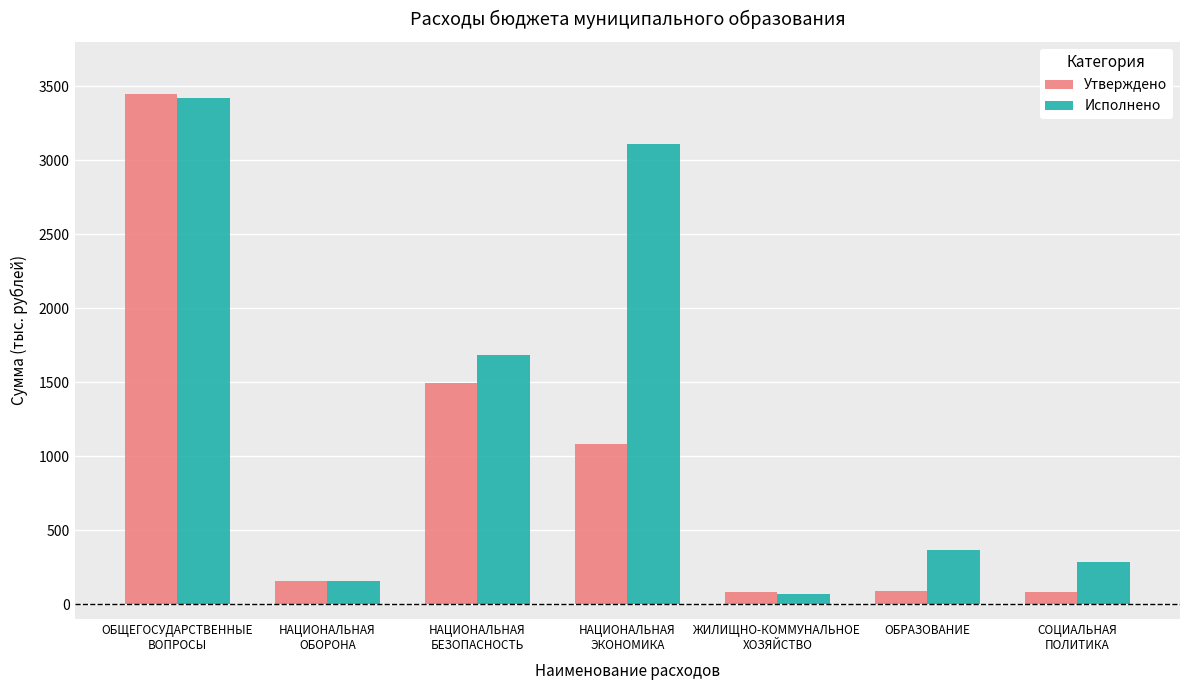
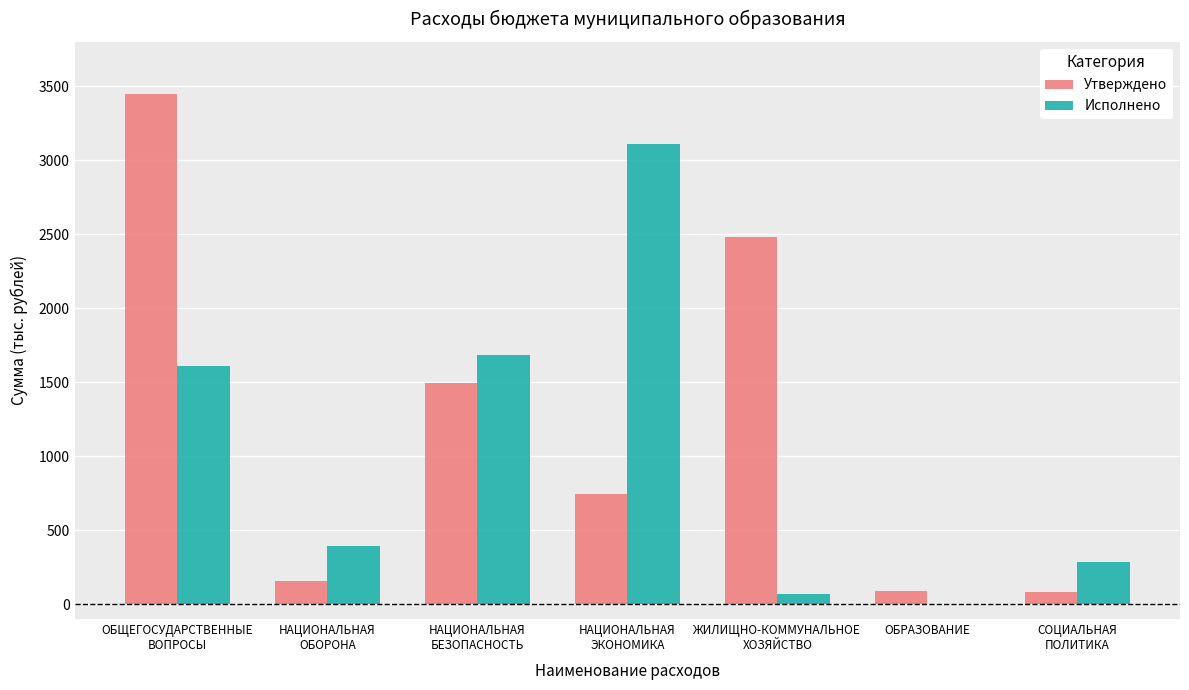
  {
    "Утверждено": {
      "ОБЩЕГОСУДАРСТВЕННЫЕ ВОПРОСЫ": 3450,
      "НАЦИОНАЛЬНАЯ ОБОРОНА": 160,
      "НАЦИОНАЛЬНАЯ БЕЗОПАСНОСТЬ": 1500,
-     "НАЦИОНАЛЬНАЯ ЭКОНОМИКА": 1080,
-     "ЖИЛИЩНО-КОММУНАЛЬНОЕ ХОЗЯЙСТВО": 90,
+     "НАЦИОНАЛЬНАЯ ЭКОНОМИКА": 740,
+     "ЖИЛИЩНО-КОММУНАЛЬНОЕ ХОЗЯЙСТВО": 2480,
      "ОБРАЗОВАНИЕ": 90,
      "СОЦИАЛЬНАЯ ПОЛИТИКА": 80
    },
    "Исполнено": {
-     "ОБЩЕГОСУДАРСТВЕННЫЕ ВОПРОСЫ": 3420,
-     "НАЦИОНАЛЬНАЯ ОБОРОНА": 160,
+     "ОБЩЕГОСУДАРСТВЕННЫЕ ВОПРОСЫ": 1610,
+     "НАЦИОНАЛЬНАЯ ОБОРОНА": 390,
      "НАЦИОНАЛЬНАЯ БЕЗОПАСНОСТЬ": 1680,
      "НАЦИОНАЛЬНАЯ ЭКОНОМИКА": 3110,
      "ЖИЛИЩНО-КОММУНАЛЬНОЕ ХОЗЯЙСТВО": 70,
-     "ОБРАЗОВАНИЕ": 370,
+     "ОБРАЗОВАНИЕ": 0,
      "СОЦИАЛЬНАЯ ПОЛИТИКА": 280
    }
  }
